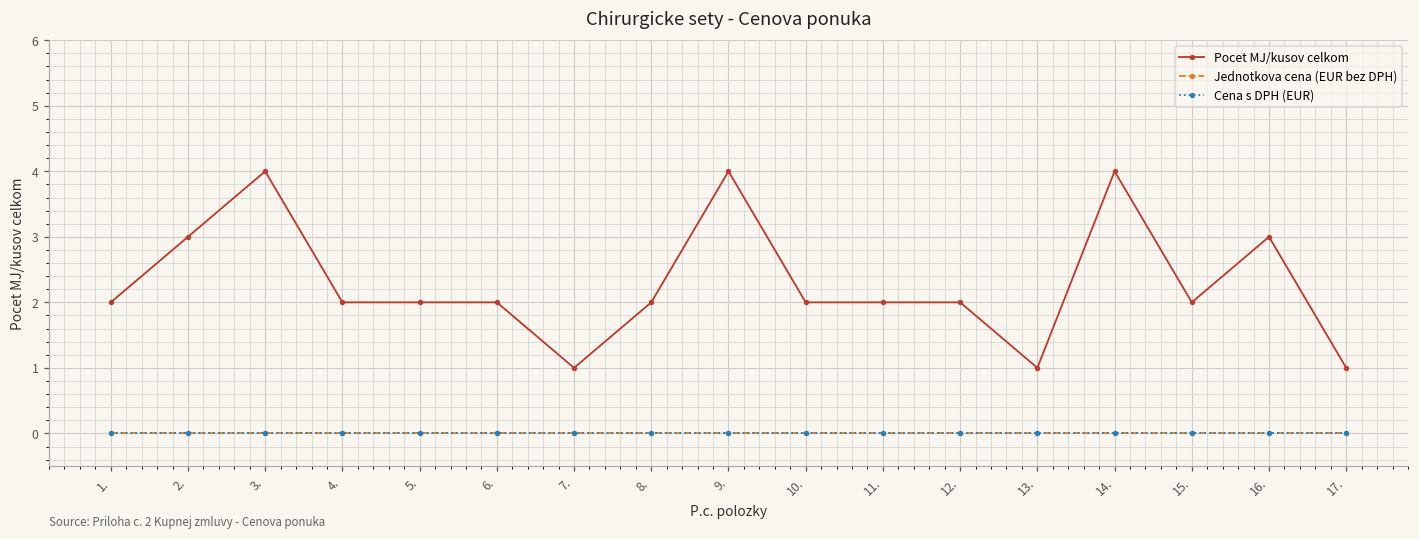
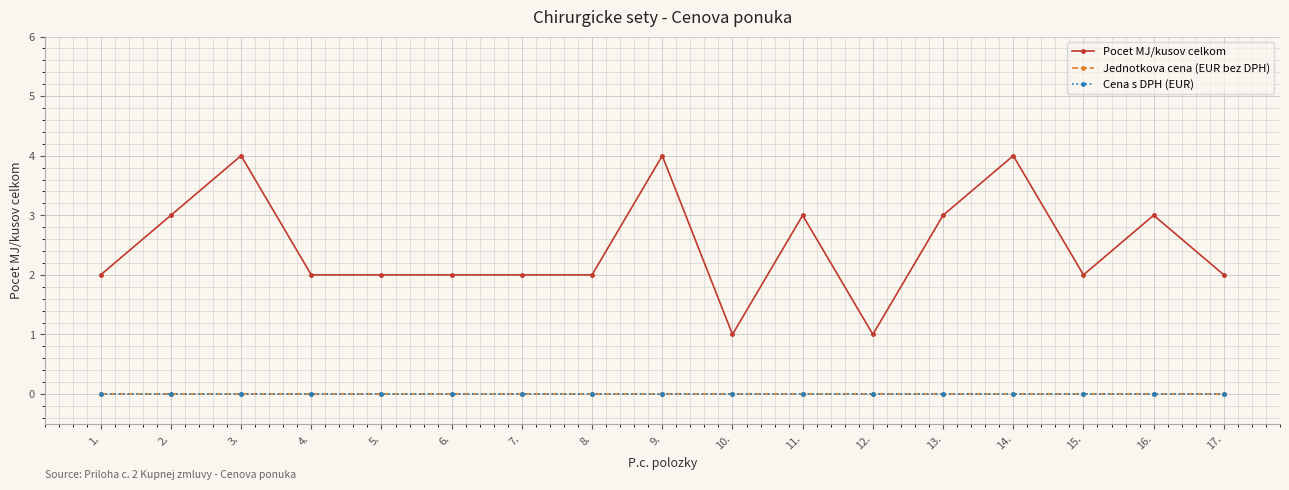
  {
    "Pocet MJ/kusov celkom": {
      "1.": 2,
      "2.": 3,
      "3.": 4,
      "4.": 2,
      "5.": 2,
      "6.": 2,
-     "7.": 1,
+     "7.": 2,
      "8.": 2,
      "9.": 4,
-     "10.": 2,
-     "11.": 2,
-     "12.": 2,
-     "13.": 1,
+     "10.": 1,
+     "11.": 3,
+     "12.": 1,
+     "13.": 3,
      "14.": 4,
      "15.": 2,
      "16.": 3,
-     "17.": 1
+     "17.": 2
    },
    "Cena s DPH (EUR)": {
      "1.": 0,
      "2.": 0,
      "3.": 0,
      "4.": 0,
      "5.": 0,
      "6.": 0,
      "7.": 0,
      "8.": 0,
      "9.": 0,
      "10.": 0,
      "11.": 0,
      "12.": 0,
      "13.": 0,
      "14.": 0,
      "15.": 0,
      "16.": 0,
      "17.": 0
    }
  }
